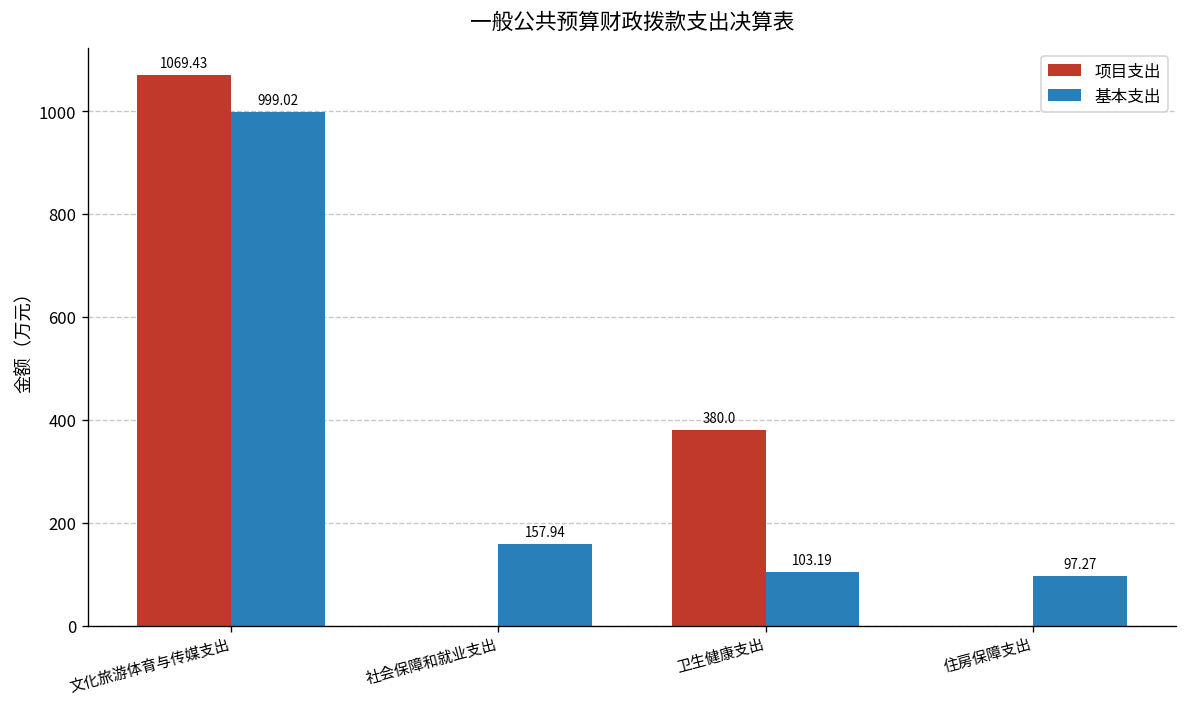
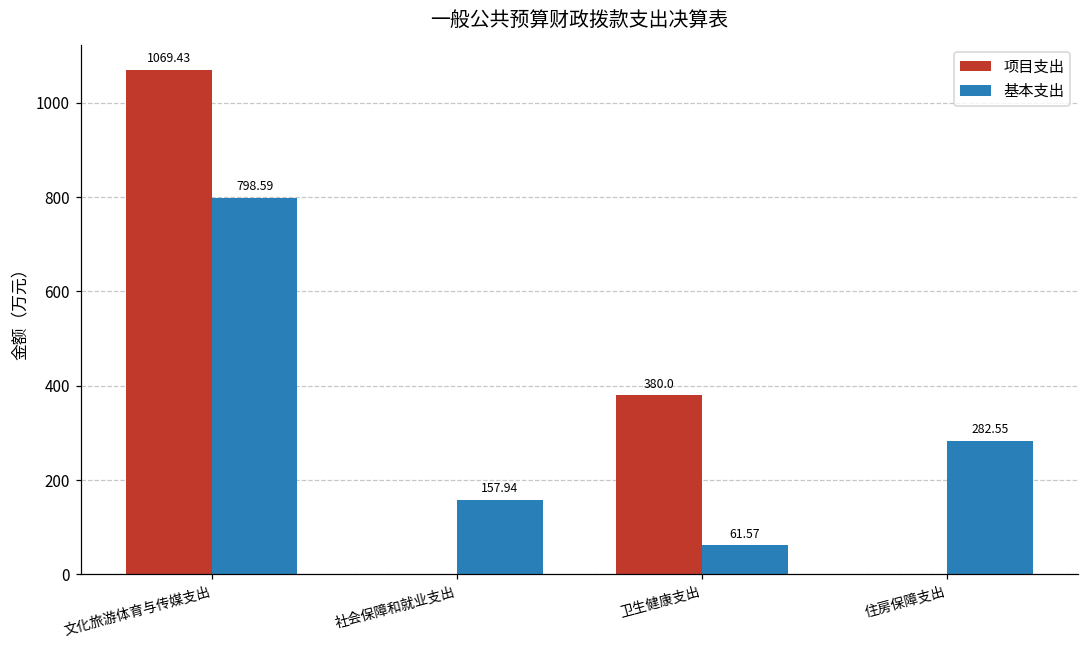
  {
    "项目支出": {
      "文化旅游体育与传媒支出": 1069.43,
      "卫生健康支出": 380.0
    },
    "基本支出": {
-     "文化旅游体育与传媒支出": 999.02,
+     "文化旅游体育与传媒支出": 798.59,
      "社会保障和就业支出": 157.94,
-     "卫生健康支出": 103.19,
-     "住房保障支出": 97.27
+     "卫生健康支出": 61.57,
+     "住房保障支出": 282.55
    }
  }
